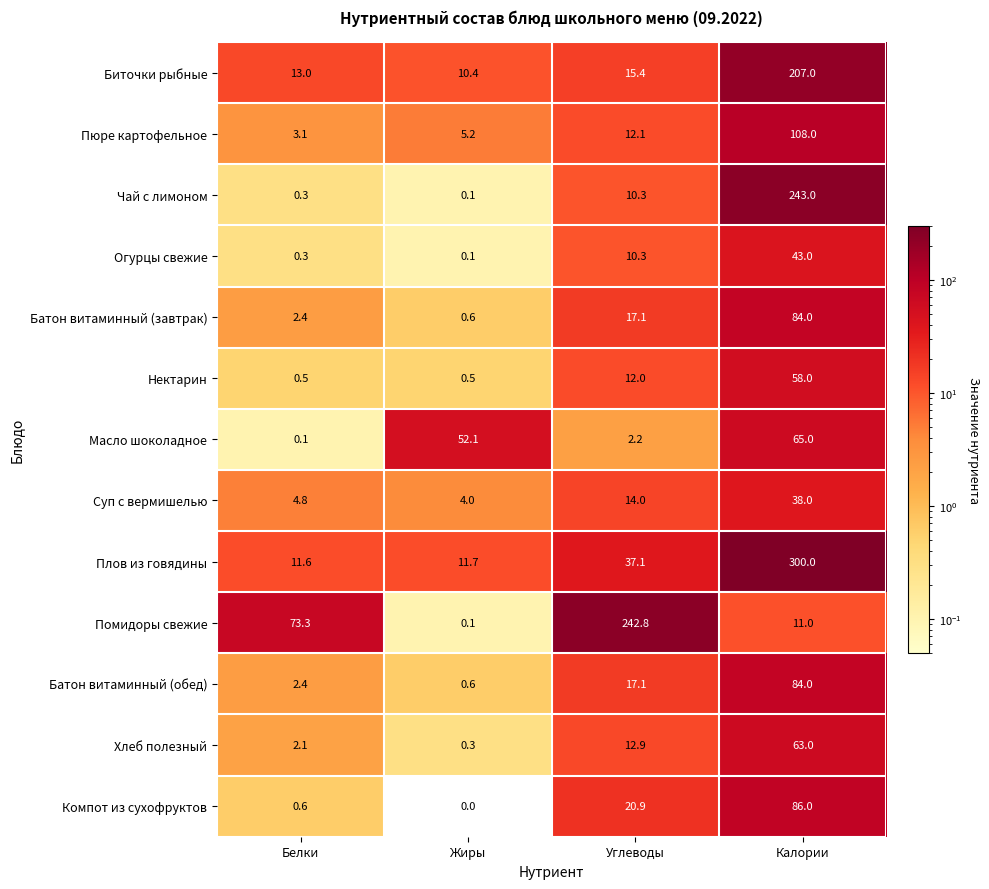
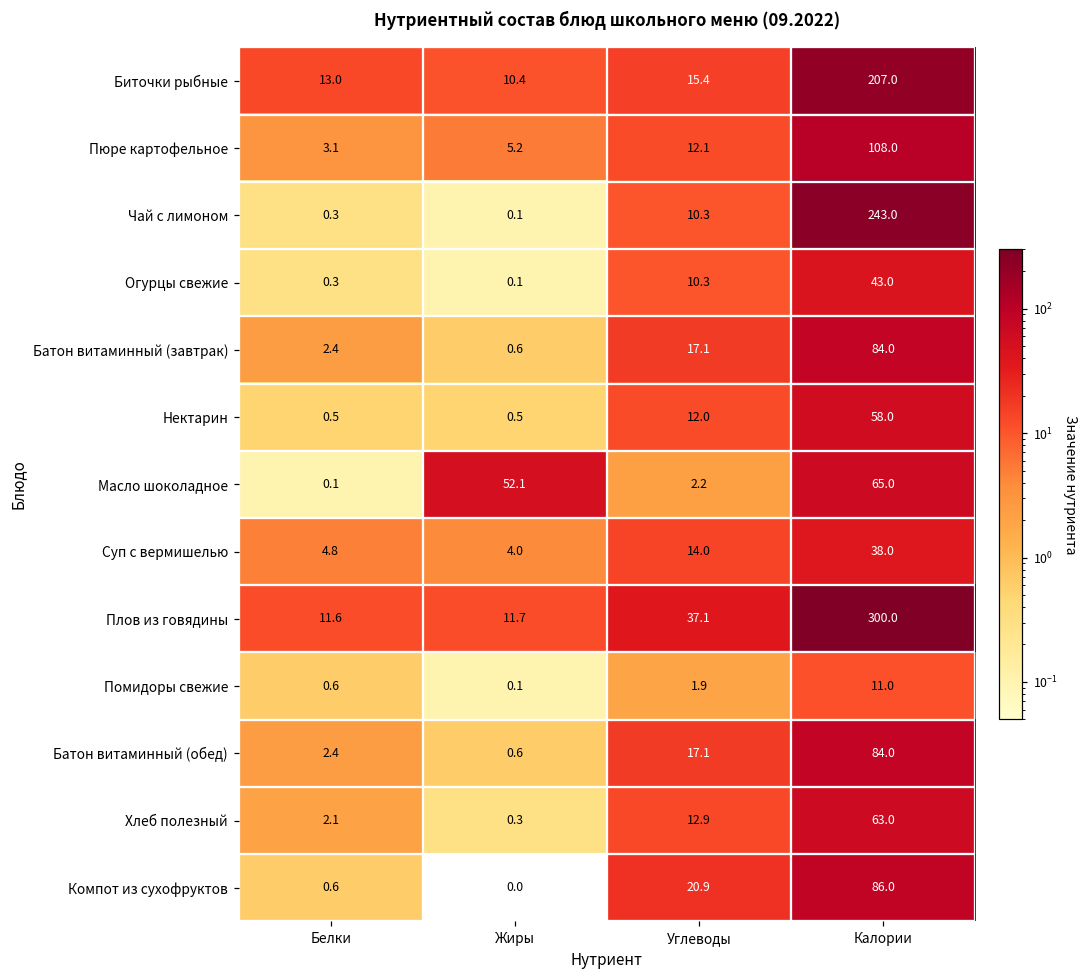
  {
    "Биточки рыбные": {
      "Белки": 13.0,
      "Жиры": 10.4,
      "Углеводы": 15.4,
      "Калории": 207.0
    },
    "Пюре картофельное": {
      "Белки": 3.1,
      "Жиры": 5.2,
      "Углеводы": 12.1,
      "Калории": 108.0
    },
    "Чай с лимоном": {
      "Белки": 0.3,
      "Жиры": 0.1,
      "Углеводы": 10.3,
      "Калории": 243.0
    },
    "Огурцы свежие": {
      "Белки": 0.3,
      "Жиры": 0.1,
      "Углеводы": 10.3,
      "Калории": 43.0
    },
    "Батон витаминный (завтрак)": {
      "Белки": 2.4,
      "Жиры": 0.6,
      "Углеводы": 17.1,
      "Калории": 84.0
    },
    "Нектарин": {
      "Белки": 0.5,
      "Жиры": 0.5,
      "Углеводы": 12.0,
      "Калории": 58.0
    },
    "Масло шоколадное": {
      "Белки": 0.1,
      "Жиры": 52.1,
      "Углеводы": 2.2,
      "Калории": 65.0
    },
    "Суп с вермишелью": {
      "Белки": 4.8,
      "Жиры": 4.0,
      "Углеводы": 14.0,
      "Калории": 38.0
    },
    "Плов из говядины": {
      "Белки": 11.6,
      "Жиры": 11.7,
      "Углеводы": 37.1,
      "Калории": 300.0
    },
    "Помидоры свежие": {
-     "Белки": 73.3,
+     "Белки": 0.6,
      "Жиры": 0.1,
-     "Углеводы": 242.8,
+     "Углеводы": 1.9,
      "Калории": 11.0
    },
    "Батон витаминный (обед)": {
      "Белки": 2.4,
      "Жиры": 0.6,
      "Углеводы": 17.1,
      "Калории": 84.0
    },
    "Хлеб полезный": {
      "Белки": 2.1,
      "Жиры": 0.3,
      "Углеводы": 12.9,
      "Калории": 63.0
    },
    "Компот из сухофруктов": {
      "Белки": 0.6,
      "Жиры": 0.0,
      "Углеводы": 20.9,
      "Калории": 86.0
    }
  }
